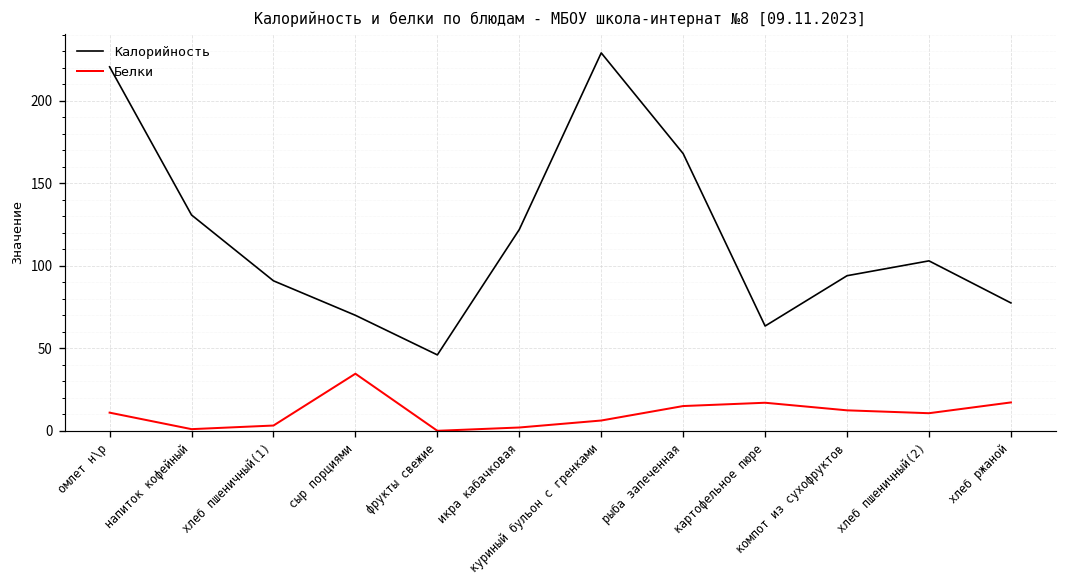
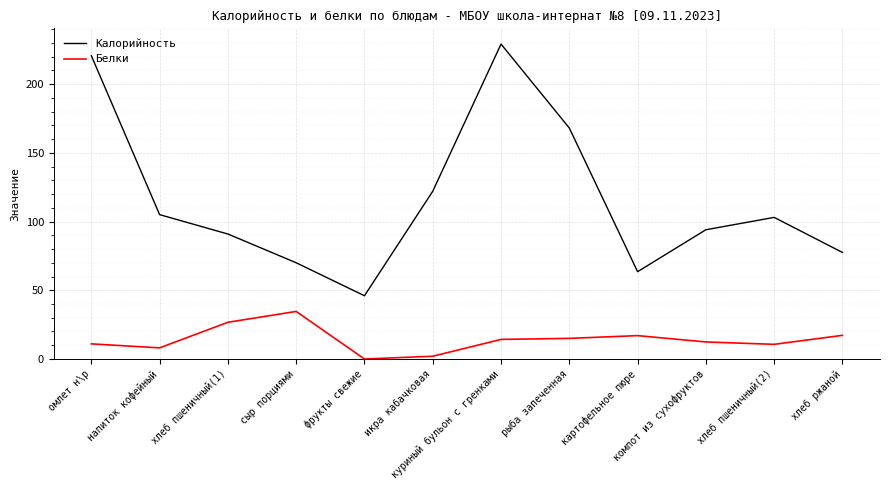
  {
    "Калорийность": {
      "омлет н\\р": 221,
-     "напиток кофейный": 131,
+     "напиток кофейный": 105,
      "хлеб пшеничный(1)": 91,
      "сыр порциями": 70,
      "фрукты свежие": 46,
      "икра кабачковая": 122,
      "куриный бульон с гренками": 229,
      "рыба запеченная": 168,
      "картофельное пюре": 64,
      "компот из сухофруктов": 94,
      "хлеб пшеничный(2)": 103,
      "хлеб ржаной": 78
    },
    "Белки": {
      "омлет н\\р": 11,
-     "напиток кофейный": 1,
-     "хлеб пшеничный(1)": 3,
+     "напиток кофейный": 8,
+     "хлеб пшеничный(1)": 27,
      "сыр порциями": 35,
      "фрукты свежие": 0,
      "икра кабачковая": 2,
-     "куриный бульон с гренками": 6,
+     "куриный бульон с гренками": 14,
      "рыба запеченная": 15,
      "картофельное пюре": 17,
      "компот из сухофруктов": 12,
      "хлеб пшеничный(2)": 11,
      "хлеб ржаной": 17
    }
  }
